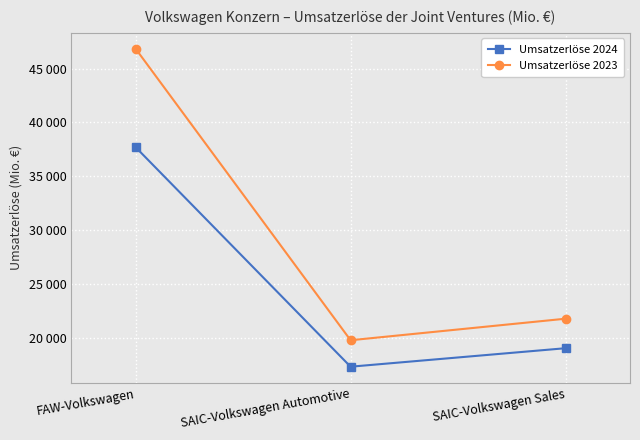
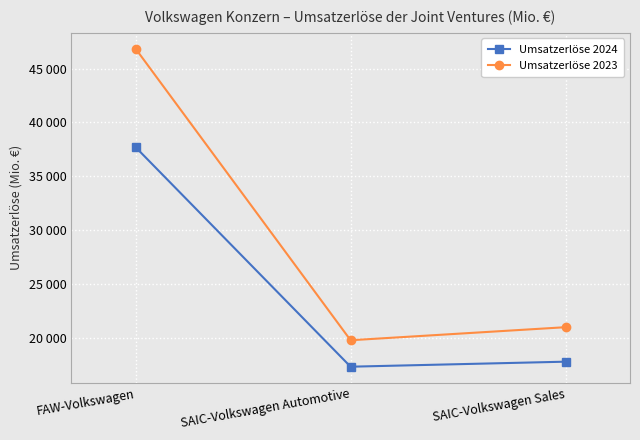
  {
    "Umsatzerlöse 2024": {
      "FAW-Volkswagen": 37700,
      "SAIC-Volkswagen Automotive": 17300,
-     "SAIC-Volkswagen Sales": 19000
+     "SAIC-Volkswagen Sales": 17800
    },
    "Umsatzerlöse 2023": {
      "FAW-Volkswagen": 46800,
      "SAIC-Volkswagen Automotive": 19800,
-     "SAIC-Volkswagen Sales": 21800
+     "SAIC-Volkswagen Sales": 21000
    }
  }
